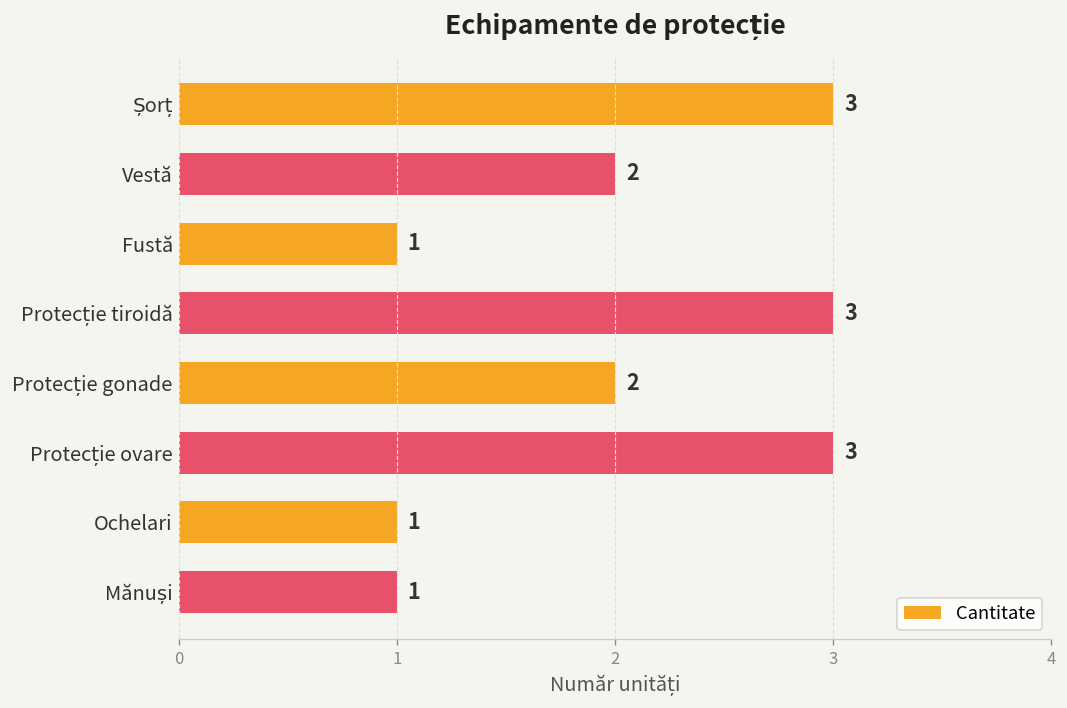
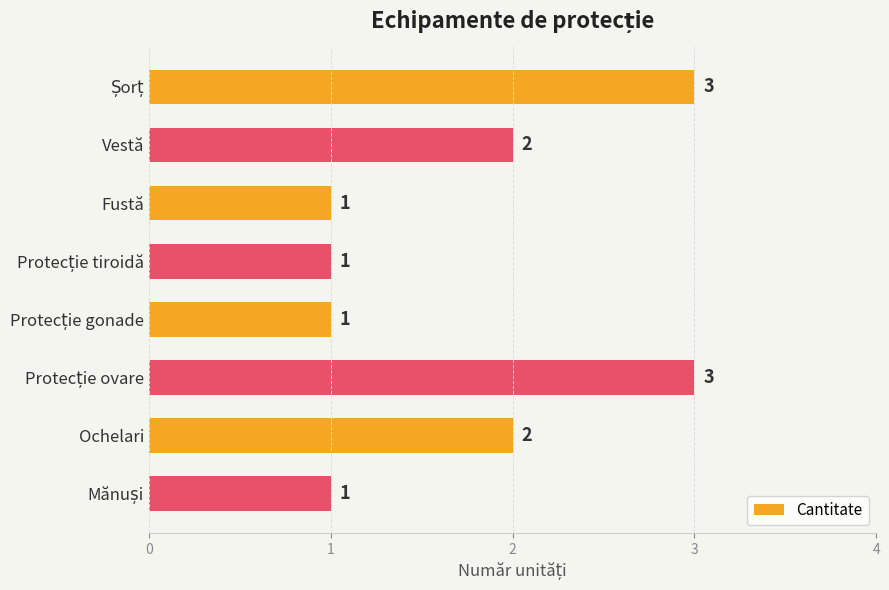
  {
    "Șorț": 3,
    "Vestă": 2,
    "Fustă": 1,
-   "Protecție tiroidă": 3,
-   "Protecție gonade": 2,
+   "Protecție tiroidă": 1,
+   "Protecție gonade": 1,
    "Protecție ovare": 3,
-   "Ochelari": 1,
+   "Ochelari": 2,
    "Mănuși": 1
  }
